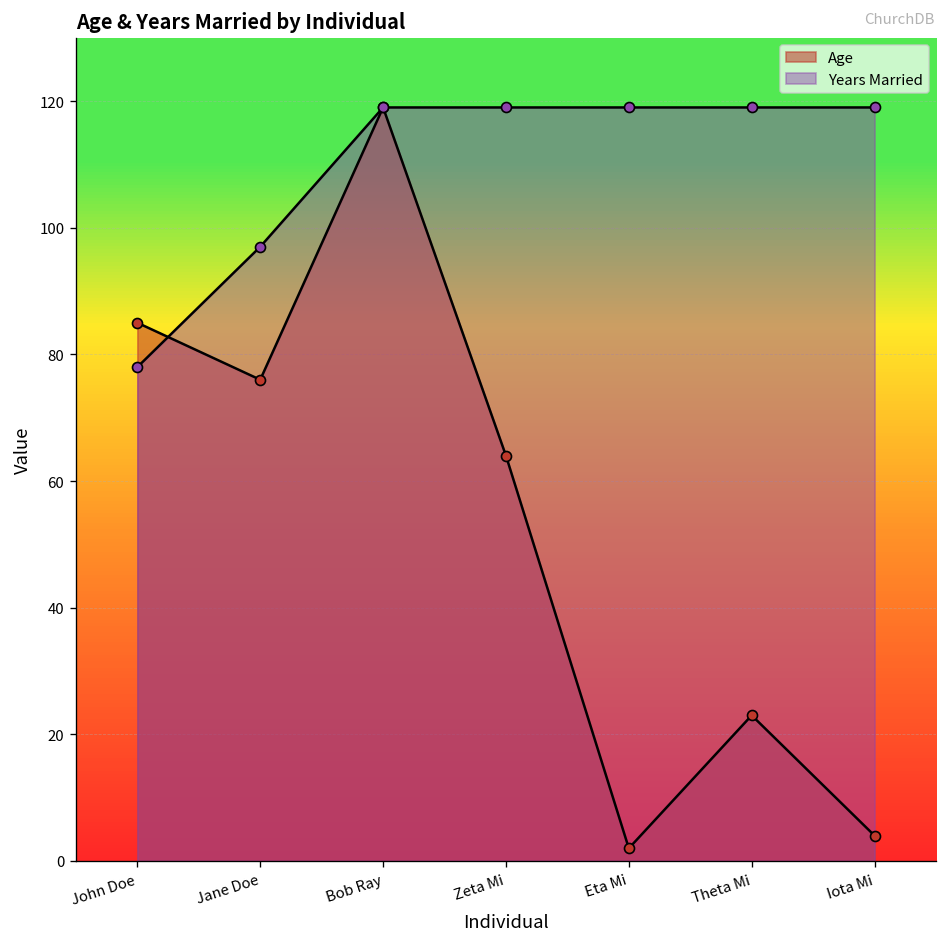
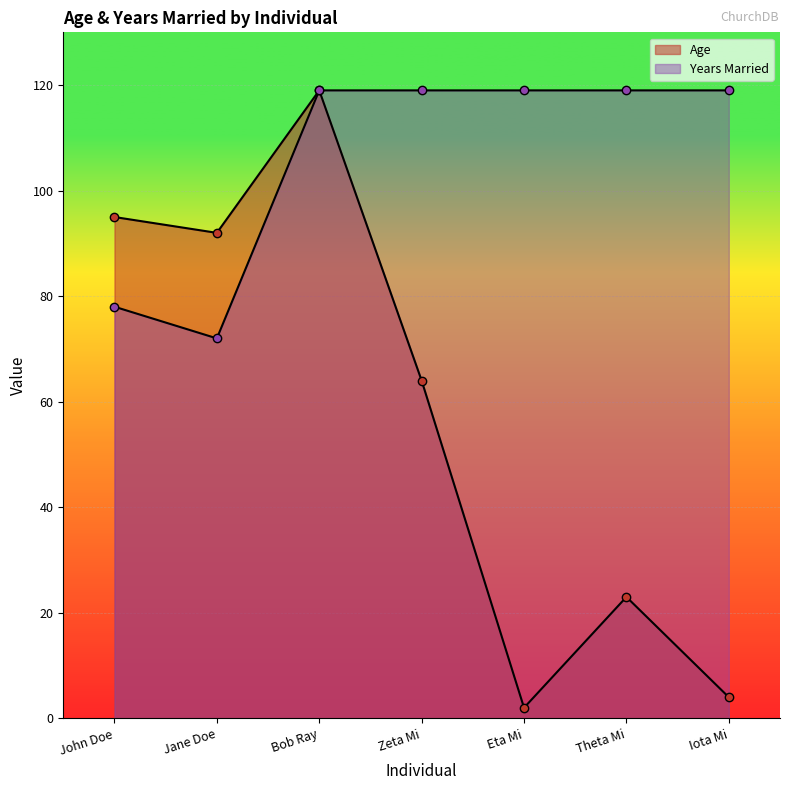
  {
    "Age": {
-     "John Doe": 85,
-     "Jane Doe": 76,
+     "John Doe": 95,
+     "Jane Doe": 92,
      "Zeta Mi": 64,
      "Eta Mi": 2,
      "Theta Mi": 23,
      "Iota Mi": 4
    },
    "Years Married": {
      "John Doe": 78,
-     "Jane Doe": 97,
+     "Jane Doe": 72,
      "Zeta Mi": 119,
      "Eta Mi": 119,
      "Theta Mi": 119,
      "Iota Mi": 119
    }
  }
